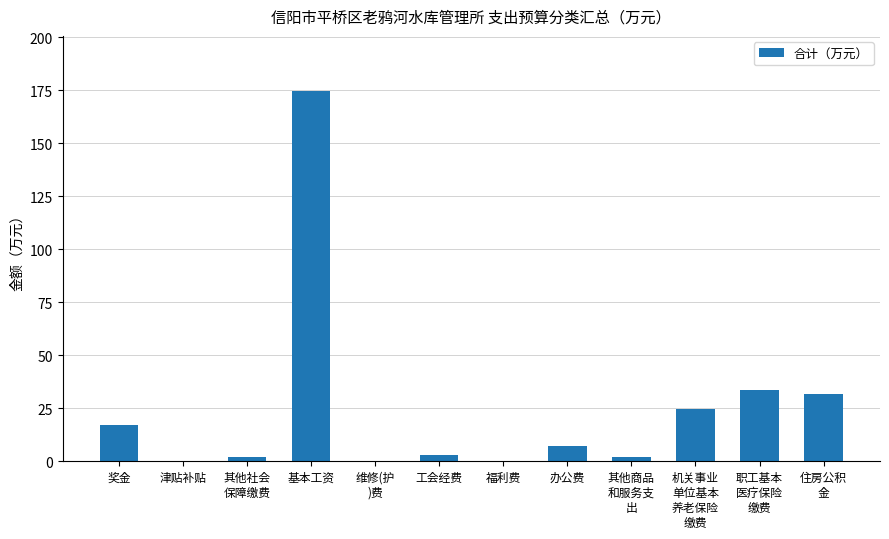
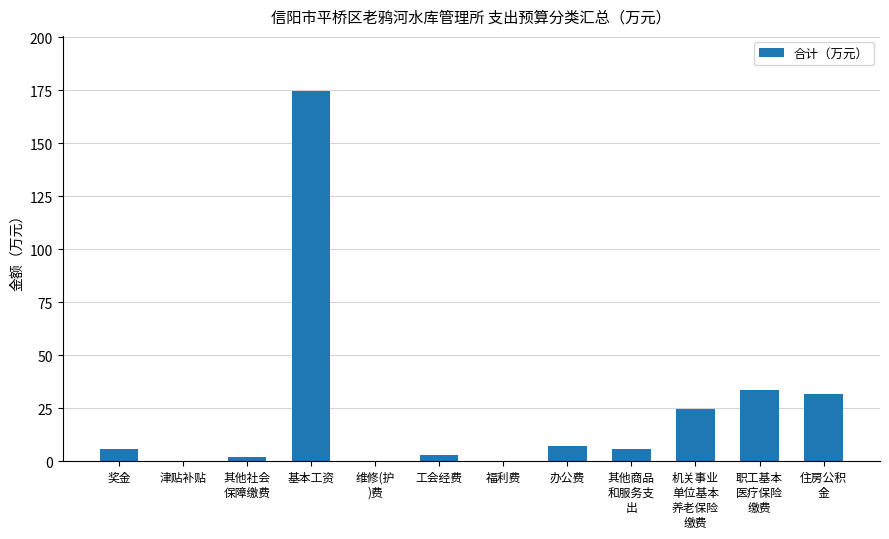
  {
-   "奖金": 17,
+   "奖金": 6,
    "津贴补贴": 0,
    "其他社会 保障缴费": 2,
    "基本工资": 174,
    "维修(护 )费": 0,
    "工会经费": 3,
    "福利费": 0,
    "办公费": 7,
-   "其他商品 和服务支 出": 2,
+   "其他商品 和服务支 出": 6,
    "机关事业 单位基本 养老保险 缴费": 25,
    "职工基本 医疗保险 缴费": 34,
    "住房公积 金": 32
  }
